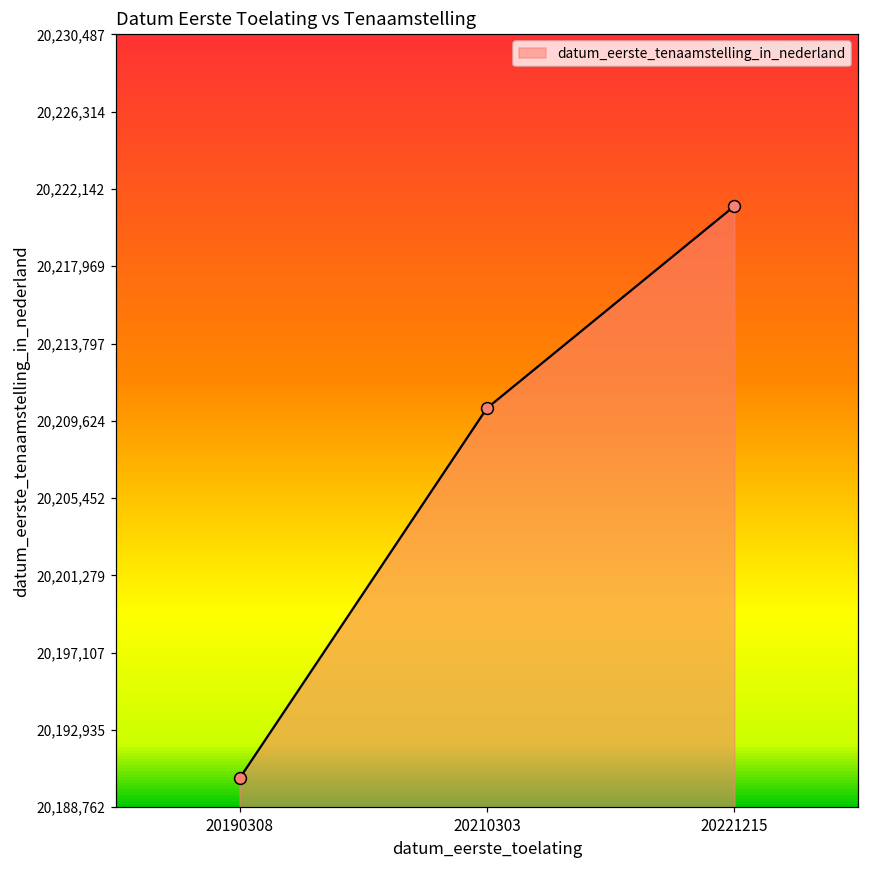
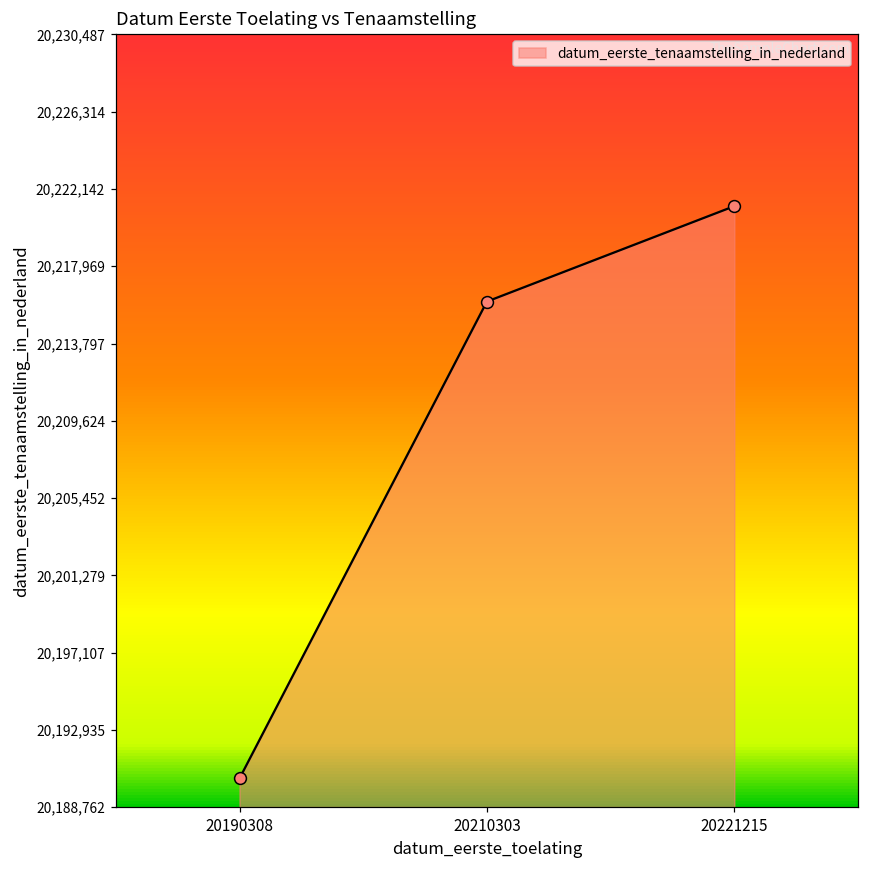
  {
    "20190308": "20,190,300",
-   "20210303": "20,210,300",
+   "20210303": "20,216,100",
    "20221215": "20,221,200"
  }
